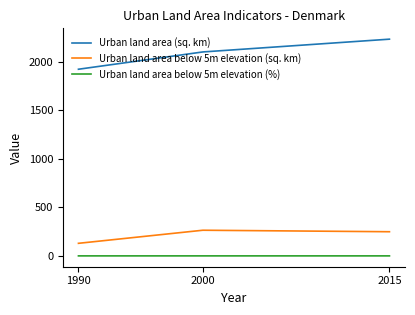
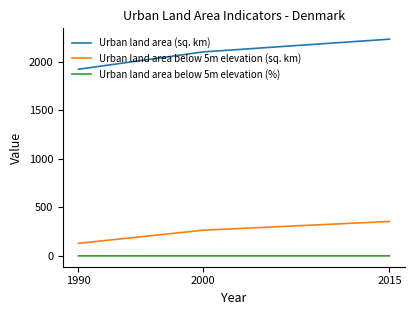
  {
    "Urban land area (sq. km)": {
      "1990": 1900,
      "2000": 2100,
      "2015": 2200
    },
    "Urban land area below 5m elevation (sq. km)": {
      "1990": 100,
      "2000": 300,
-     "2015": 200
+     "2015": 400
    },
    "Urban land area below 5m elevation (%)": {
      "1990": 0,
      "2000": 0,
      "2015": 0
    }
  }
